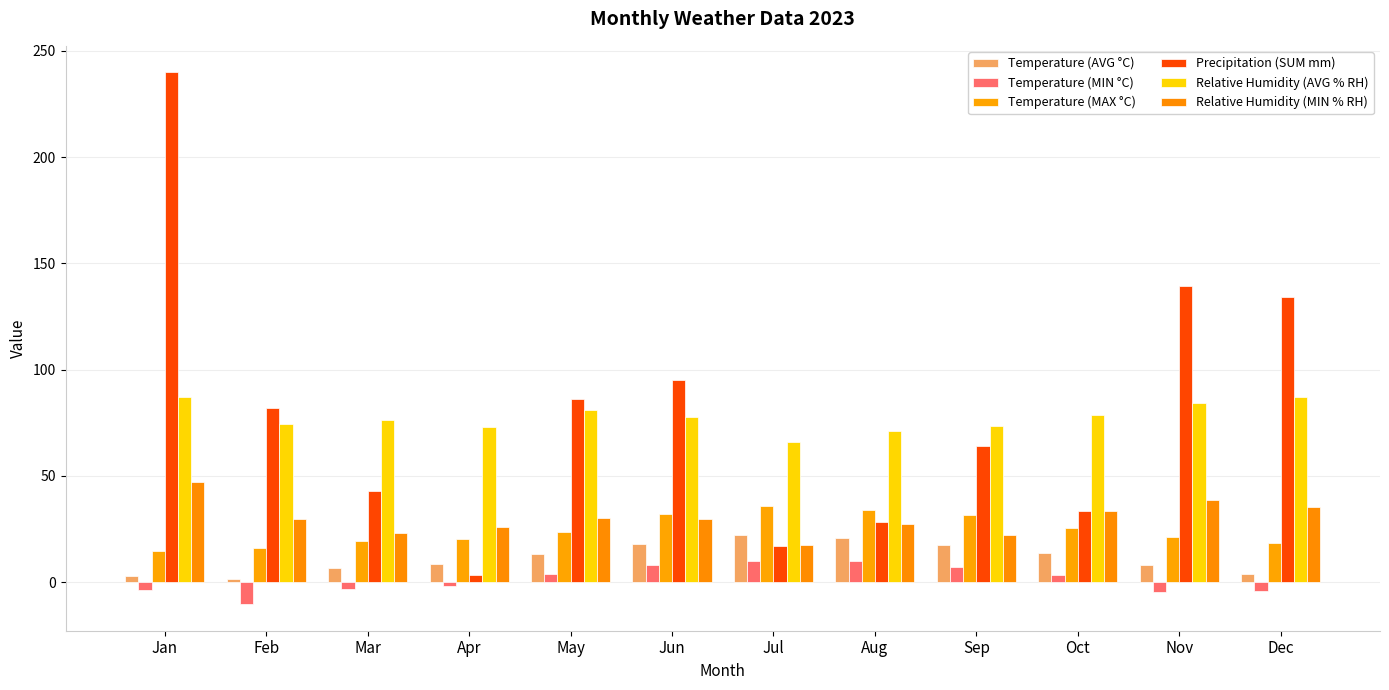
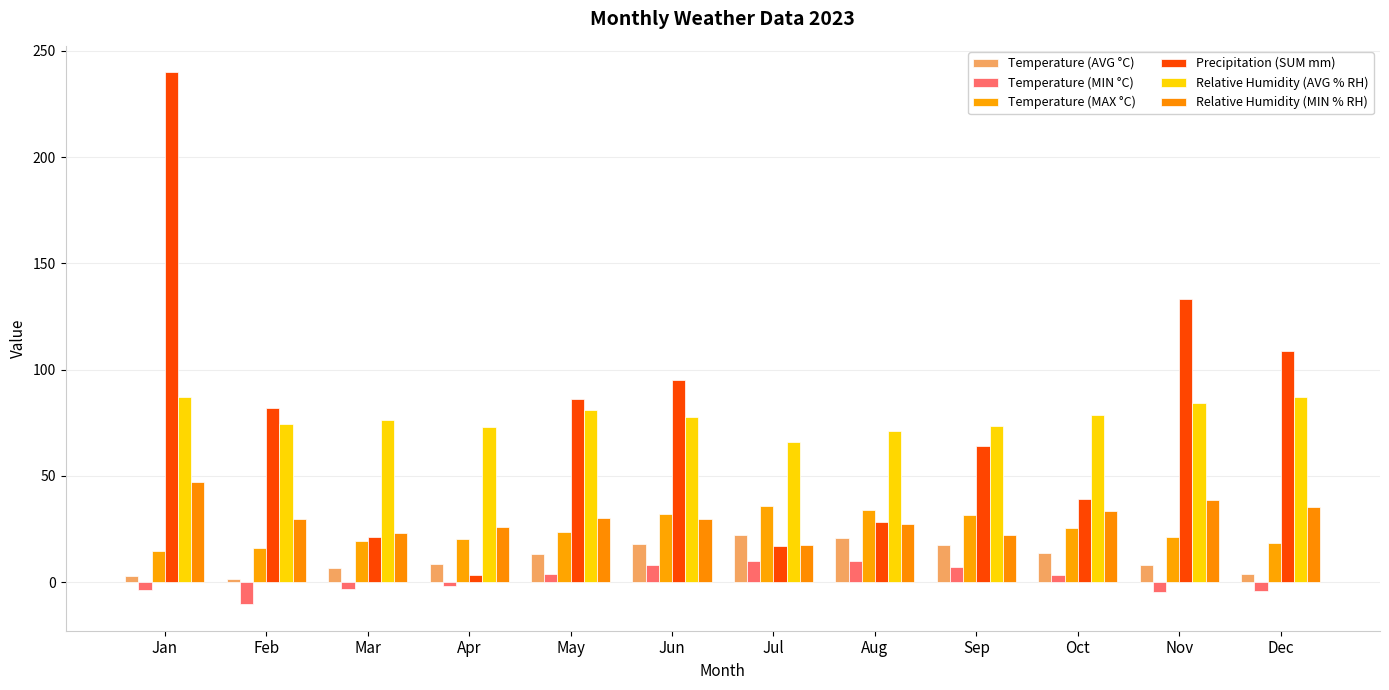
  {
    "Precipitation (SUM mm)": {
      "Jan": 240,
      "Feb": 82,
-     "Mar": 43,
+     "Mar": 21,
      "Apr": 3,
      "May": 86,
      "Jun": 95,
      "Jul": 17,
      "Aug": 28,
      "Sep": 64,
-     "Oct": 33,
-     "Nov": 139,
-     "Dec": 134
+     "Oct": 39,
+     "Nov": 133,
+     "Dec": 109
    }
  }
